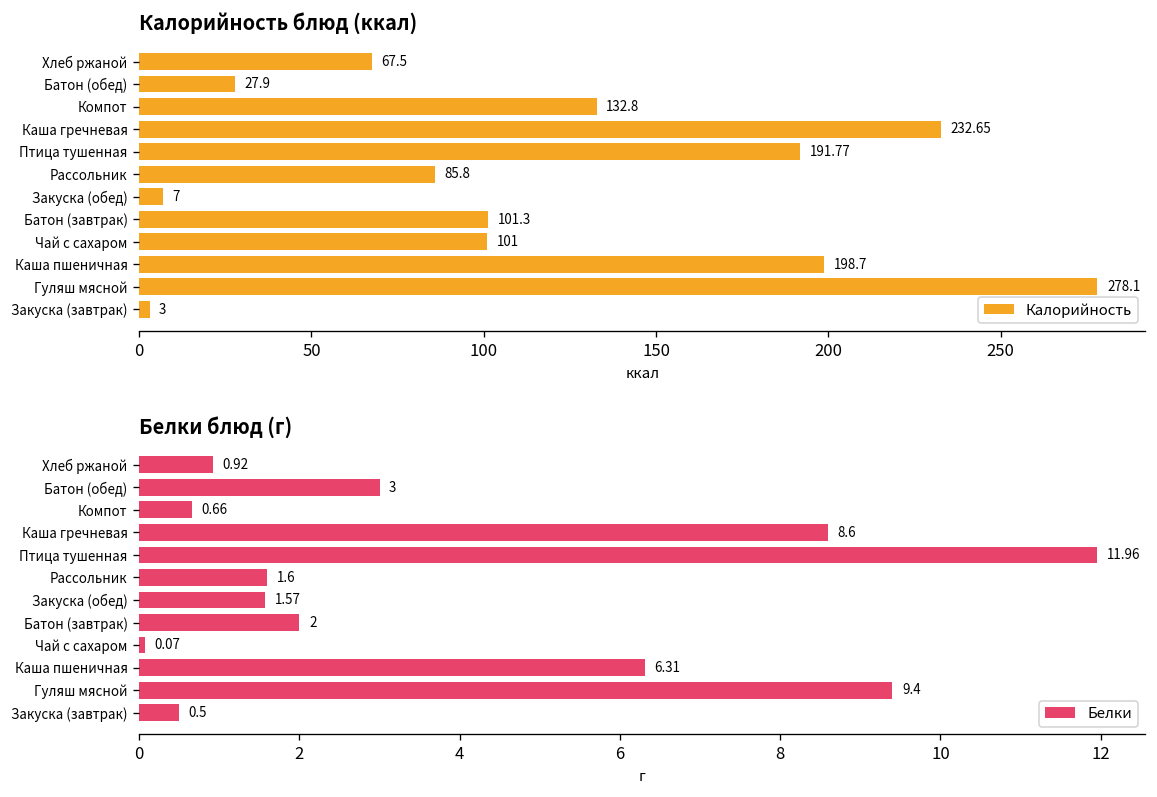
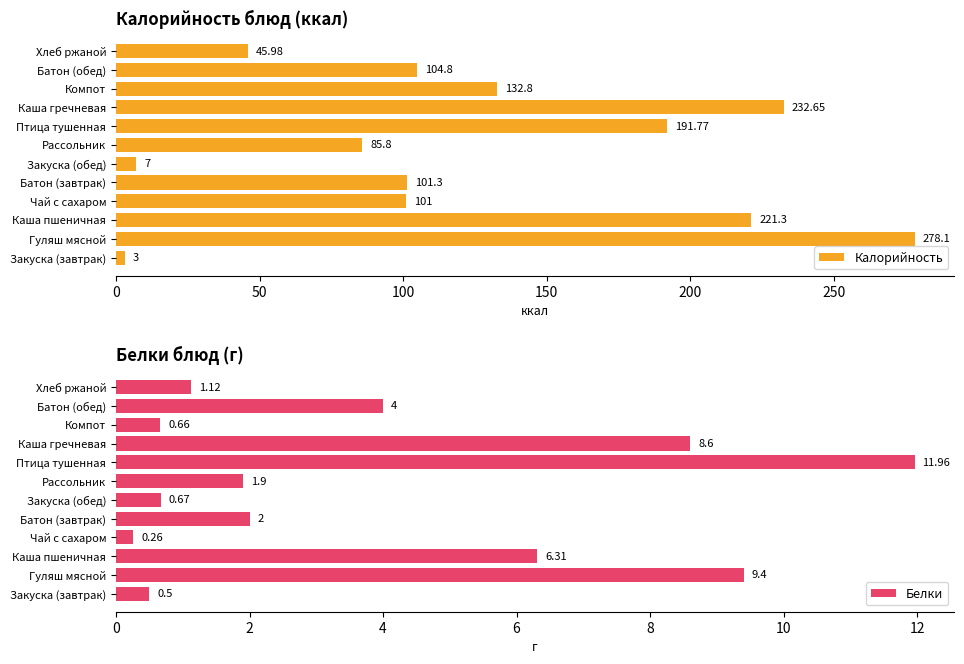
  {
    "Калорийность блюд (ккал)": {
-     "Хлеб ржаной": 67.5,
-     "Батон (обед)": 27.9,
+     "Хлеб ржаной": 45.98,
+     "Батон (обед)": 104.8,
      "Компот": 132.8,
      "Каша гречневая": 232.65,
      "Птица тушенная": 191.77,
      "Рассольник": 85.8,
      "Закуска (обед)": 7,
      "Батон (завтрак)": 101.3,
      "Чай с сахаром": 101,
-     "Каша пшеничная": 198.7,
+     "Каша пшеничная": 221.3,
      "Гуляш мясной": 278.1,
      "Закуска (завтрак)": 3
    },
    "Белки блюд (г)": {
-     "Хлеб ржаной": 0.92,
-     "Батон (обед)": 3,
+     "Хлеб ржаной": 1.12,
+     "Батон (обед)": 4,
      "Компот": 0.66,
      "Каша гречневая": 8.6,
      "Птица тушенная": 11.96,
-     "Рассольник": 1.6,
-     "Закуска (обед)": 1.57,
+     "Рассольник": 1.9,
+     "Закуска (обед)": 0.67,
      "Батон (завтрак)": 2,
-     "Чай с сахаром": 0.07,
+     "Чай с сахаром": 0.26,
      "Каша пшеничная": 6.31,
      "Гуляш мясной": 9.4,
      "Закуска (завтрак)": 0.5
    }
  }
